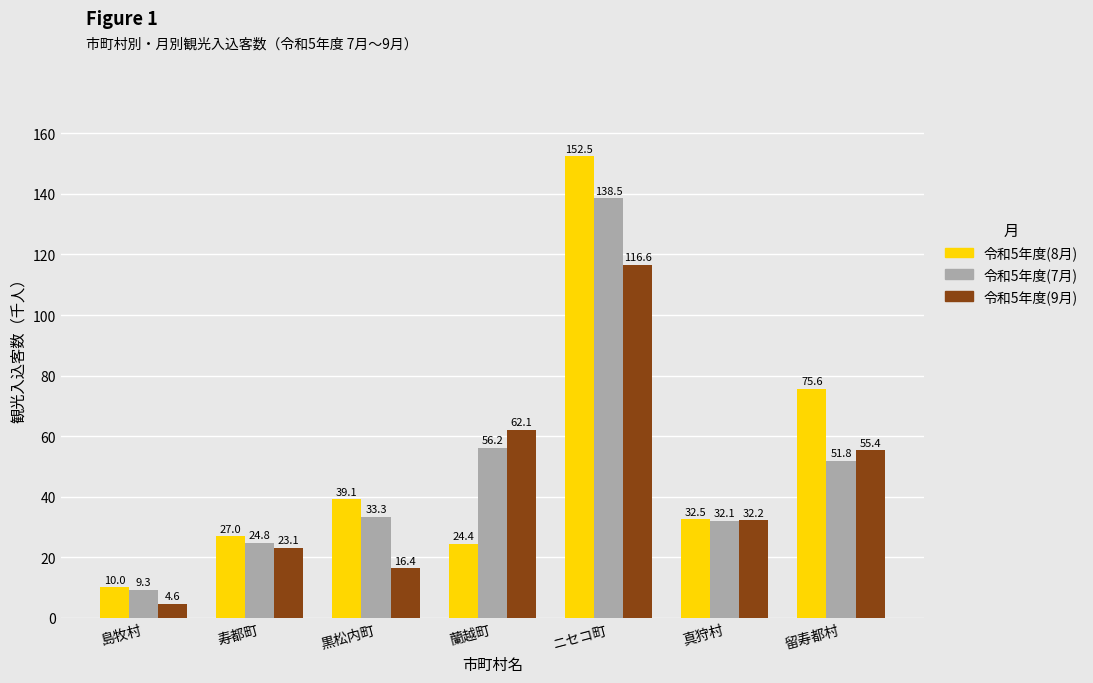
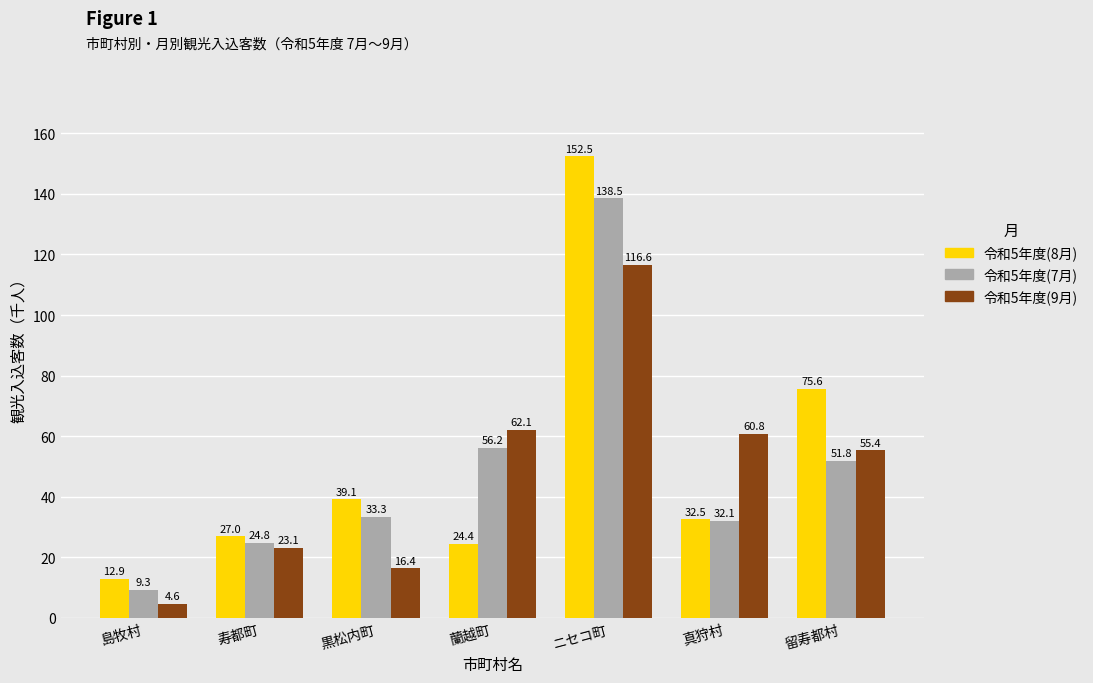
  {
    "令和5年度(8月)": {
-     "島牧村": 10.0,
+     "島牧村": 12.9,
      "寿都町": 27.0,
      "黒松内町": 39.1,
      "蘭越町": 24.4,
      "ニセコ町": 152.5,
      "真狩村": 32.5,
      "留寿都村": 75.6
    },
    "令和5年度(7月)": {
      "島牧村": 9.3,
      "寿都町": 24.8,
      "黒松内町": 33.3,
      "蘭越町": 56.2,
      "ニセコ町": 138.5,
      "真狩村": 32.1,
      "留寿都村": 51.8
    },
    "令和5年度(9月)": {
      "島牧村": 4.6,
      "寿都町": 23.1,
      "黒松内町": 16.4,
      "蘭越町": 62.1,
      "ニセコ町": 116.6,
-     "真狩村": 32.2,
+     "真狩村": 60.8,
      "留寿都村": 55.4
    }
  }
